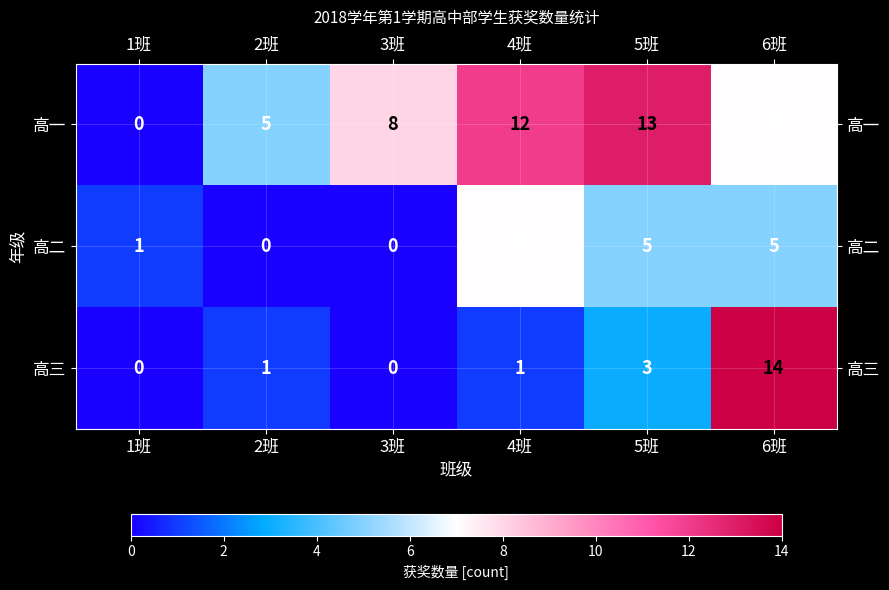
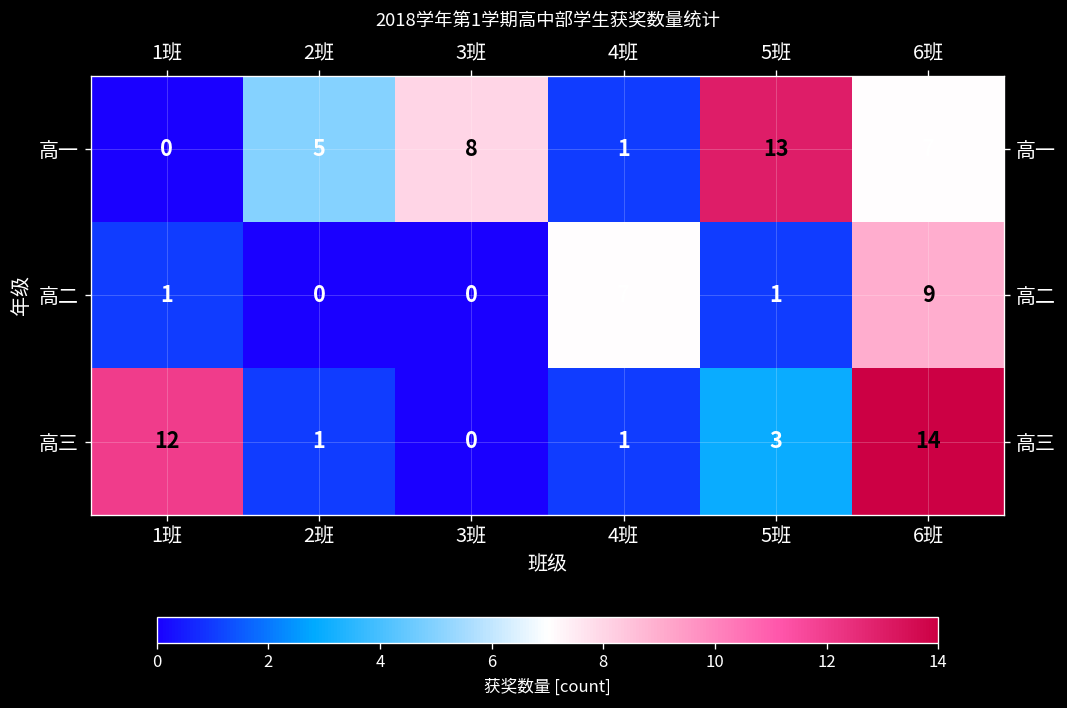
  {
    "高一": {
      "1班": 0,
      "2班": 5,
      "3班": 8,
-     "4班": 12,
+     "4班": 1,
      "5班": 13
    },
    "高二": {
      "1班": 1,
      "2班": 0,
      "3班": 0,
-     "5班": 5,
-     "6班": 5
+     "5班": 1,
+     "6班": 9
    },
    "高三": {
-     "1班": 0,
+     "1班": 12,
      "2班": 1,
      "3班": 0,
      "4班": 1,
      "5班": 3,
      "6班": 14
    }
  }
